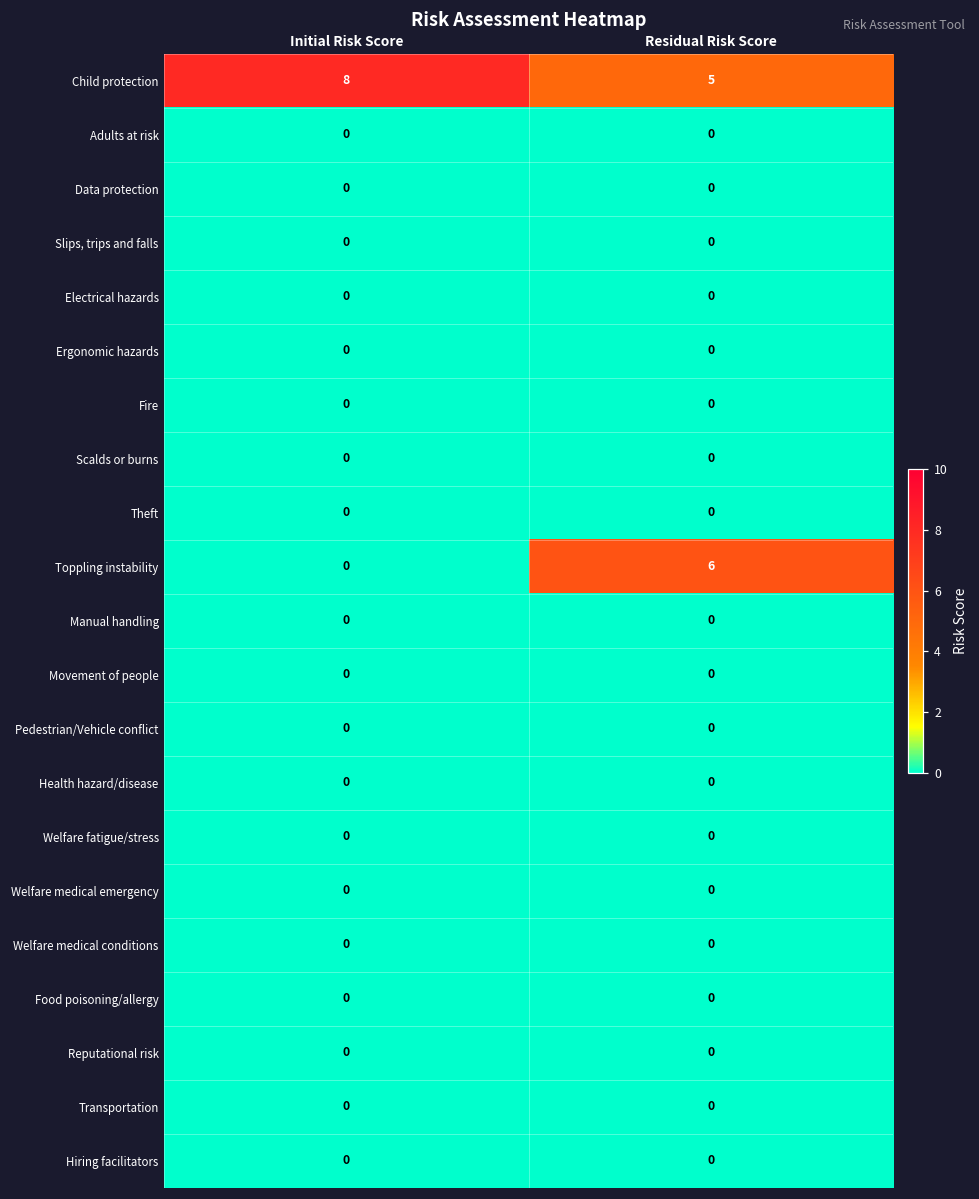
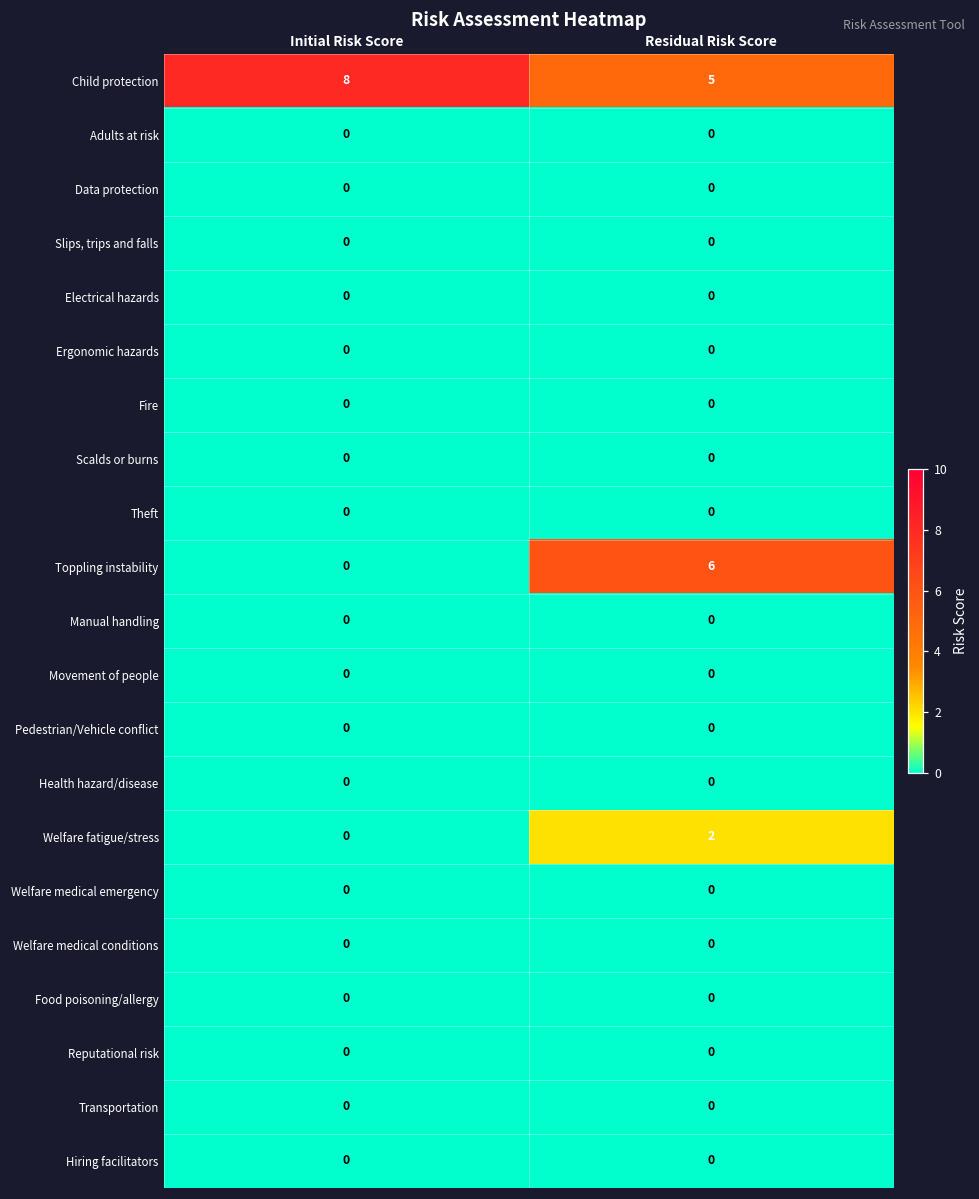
  {
    "Child protection": {
      "Initial Risk Score": 8,
      "Residual Risk Score": 5
    },
    "Adults at risk": {
      "Initial Risk Score": 0,
      "Residual Risk Score": 0
    },
    "Data protection": {
      "Initial Risk Score": 0,
      "Residual Risk Score": 0
    },
    "Slips, trips and falls": {
      "Initial Risk Score": 0,
      "Residual Risk Score": 0
    },
    "Electrical hazards": {
      "Initial Risk Score": 0,
      "Residual Risk Score": 0
    },
    "Ergonomic hazards": {
      "Initial Risk Score": 0,
      "Residual Risk Score": 0
    },
    "Fire": {
      "Initial Risk Score": 0,
      "Residual Risk Score": 0
    },
    "Scalds or burns": {
      "Initial Risk Score": 0,
      "Residual Risk Score": 0
    },
    "Theft": {
      "Initial Risk Score": 0,
      "Residual Risk Score": 0
    },
    "Toppling instability": {
      "Initial Risk Score": 0,
      "Residual Risk Score": 6
    },
    "Manual handling": {
      "Initial Risk Score": 0,
      "Residual Risk Score": 0
    },
    "Movement of people": {
      "Initial Risk Score": 0,
      "Residual Risk Score": 0
    },
    "Pedestrian/Vehicle conflict": {
      "Initial Risk Score": 0,
      "Residual Risk Score": 0
    },
    "Health hazard/disease": {
      "Initial Risk Score": 0,
      "Residual Risk Score": 0
    },
    "Welfare fatigue/stress": {
      "Initial Risk Score": 0,
-     "Residual Risk Score": 0
+     "Residual Risk Score": 2
    },
    "Welfare medical emergency": {
      "Initial Risk Score": 0,
      "Residual Risk Score": 0
    },
    "Welfare medical conditions": {
      "Initial Risk Score": 0,
      "Residual Risk Score": 0
    },
    "Food poisoning/allergy": {
      "Initial Risk Score": 0,
      "Residual Risk Score": 0
    },
    "Reputational risk": {
      "Initial Risk Score": 0,
      "Residual Risk Score": 0
    },
    "Transportation": {
      "Initial Risk Score": 0,
      "Residual Risk Score": 0
    },
    "Hiring facilitators": {
      "Initial Risk Score": 0,
      "Residual Risk Score": 0
    }
  }
